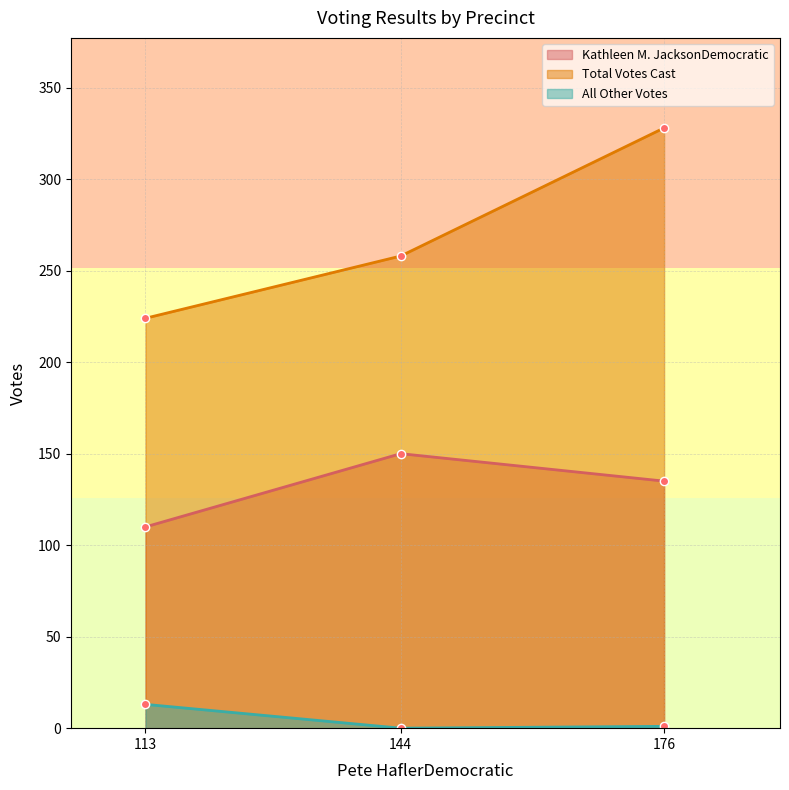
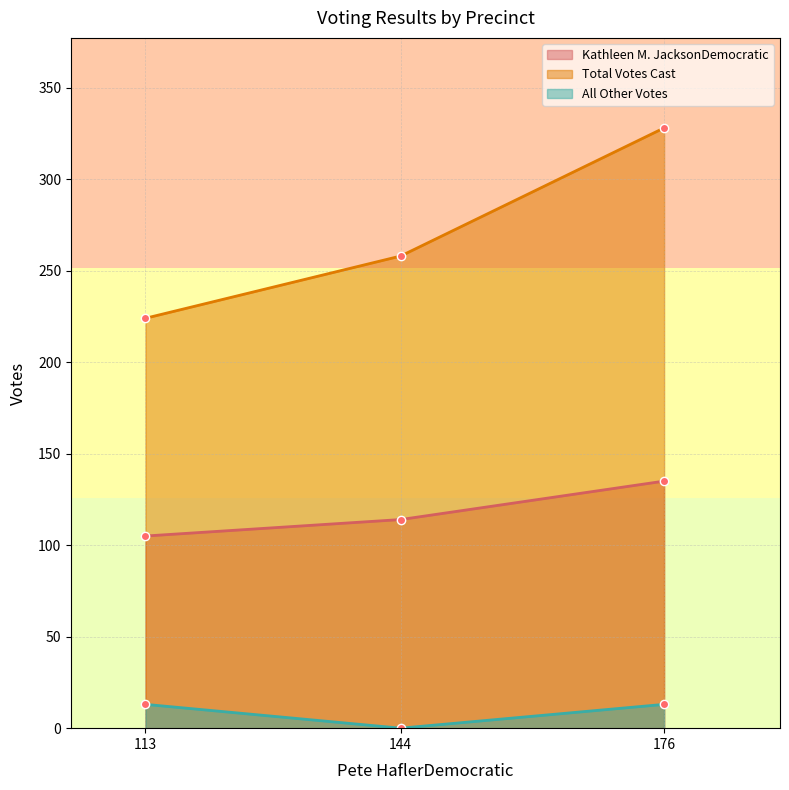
  {
    "Kathleen M. JacksonDemocratic": {
-     "113": 110,
-     "144": 150,
+     "113": 105,
+     "144": 114,
      "176": 135
    },
    "Total Votes Cast": {
      "113": 224,
      "144": 258,
      "176": 328
    },
    "All Other Votes": {
      "113": 13,
      "144": 0,
-     "176": 1
+     "176": 13
    }
  }
